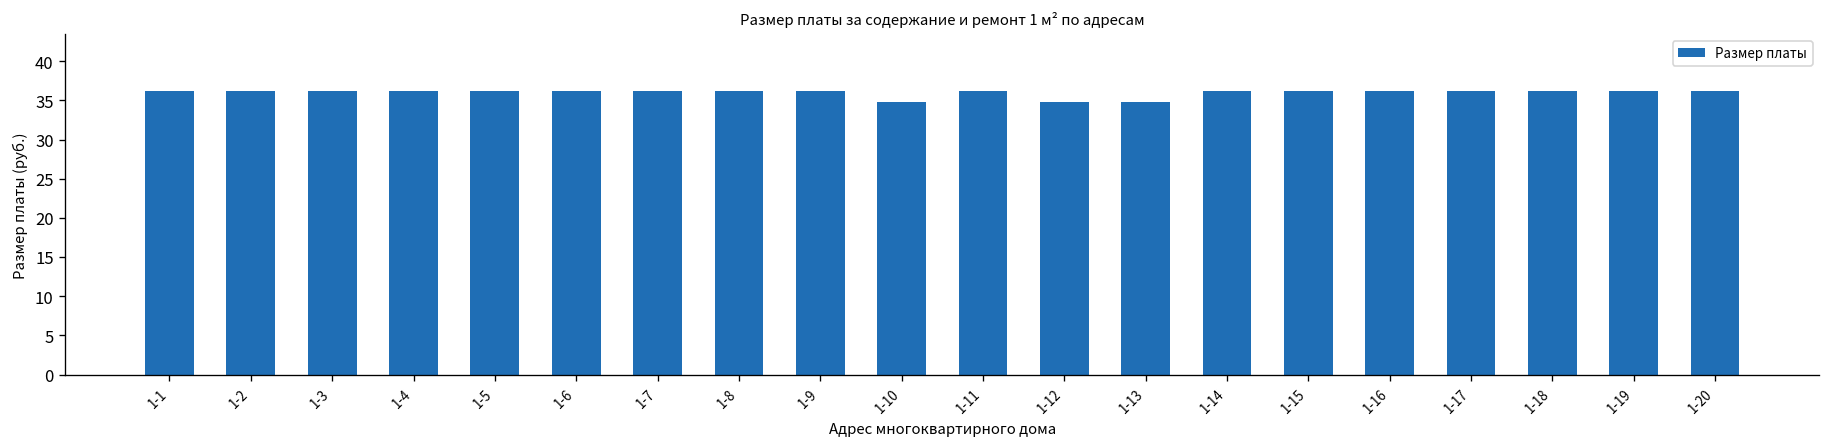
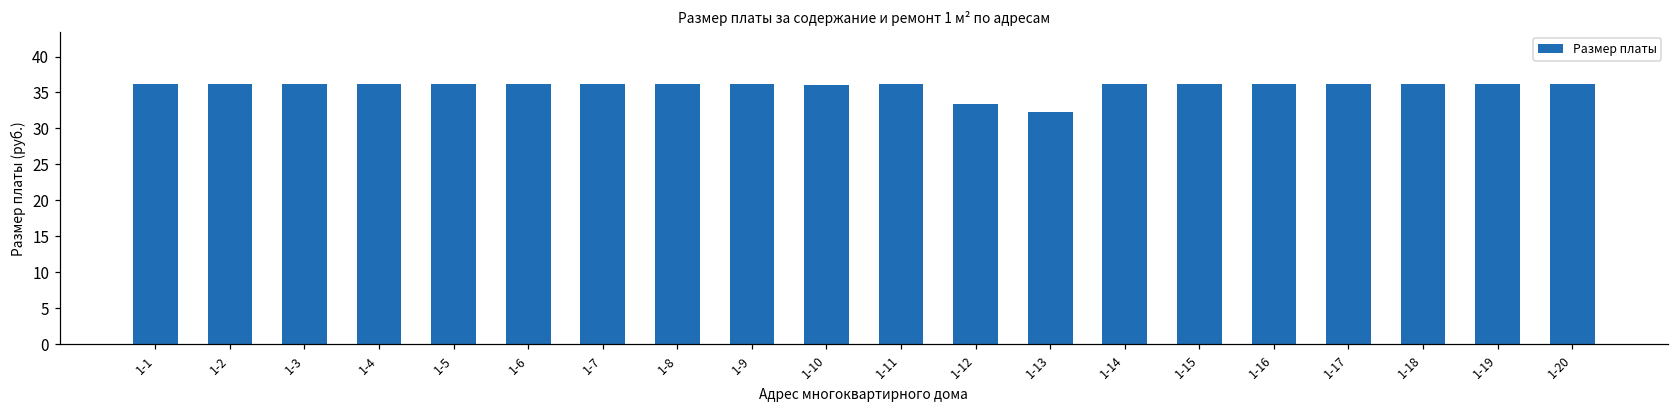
  {
    "1-1": 36,
    "1-2": 36,
    "1-3": 36,
    "1-4": 36,
    "1-5": 36,
    "1-6": 36,
    "1-7": 36,
    "1-8": 36,
    "1-9": 36,
-   "1-10": 35,
+   "1-10": 36,
    "1-11": 36,
-   "1-12": 35,
-   "1-13": 35,
+   "1-12": 33,
+   "1-13": 32,
    "1-14": 36,
    "1-15": 36,
    "1-16": 36,
    "1-17": 36,
    "1-18": 36,
    "1-19": 36,
    "1-20": 36
  }
